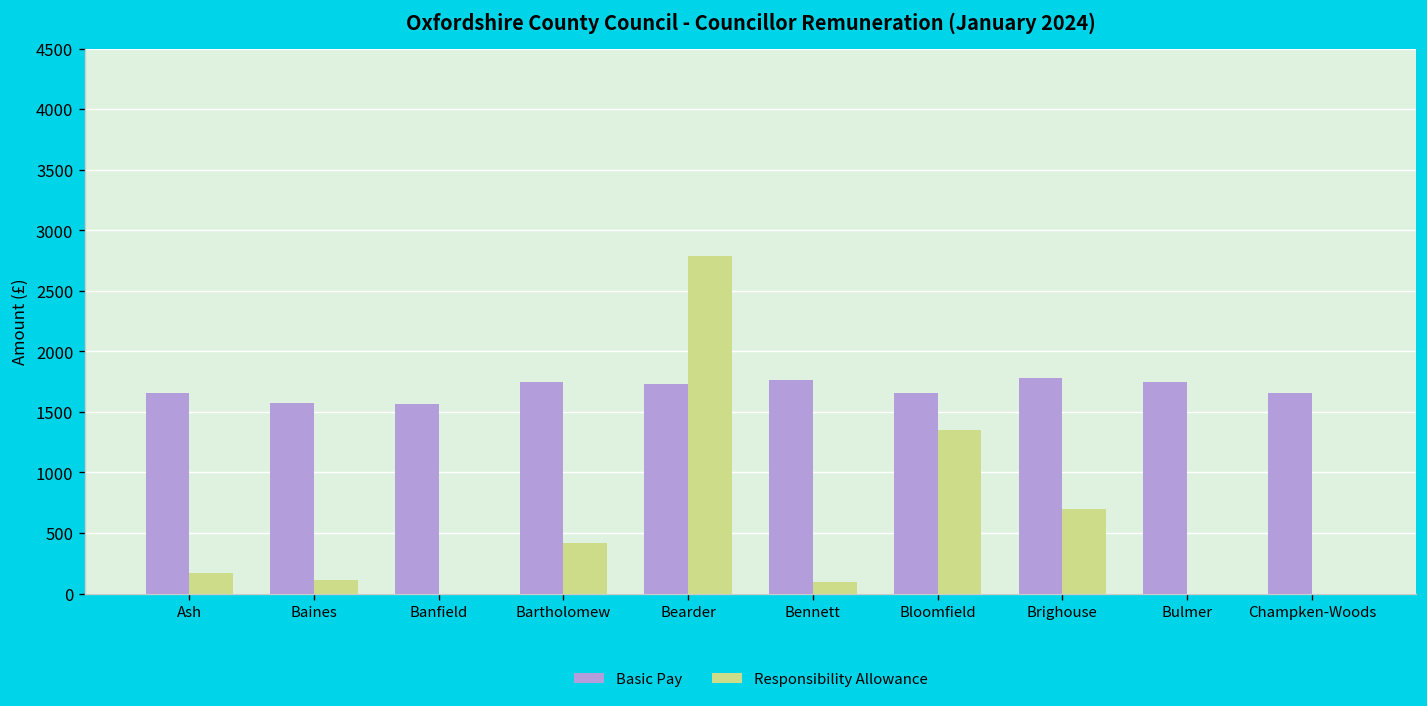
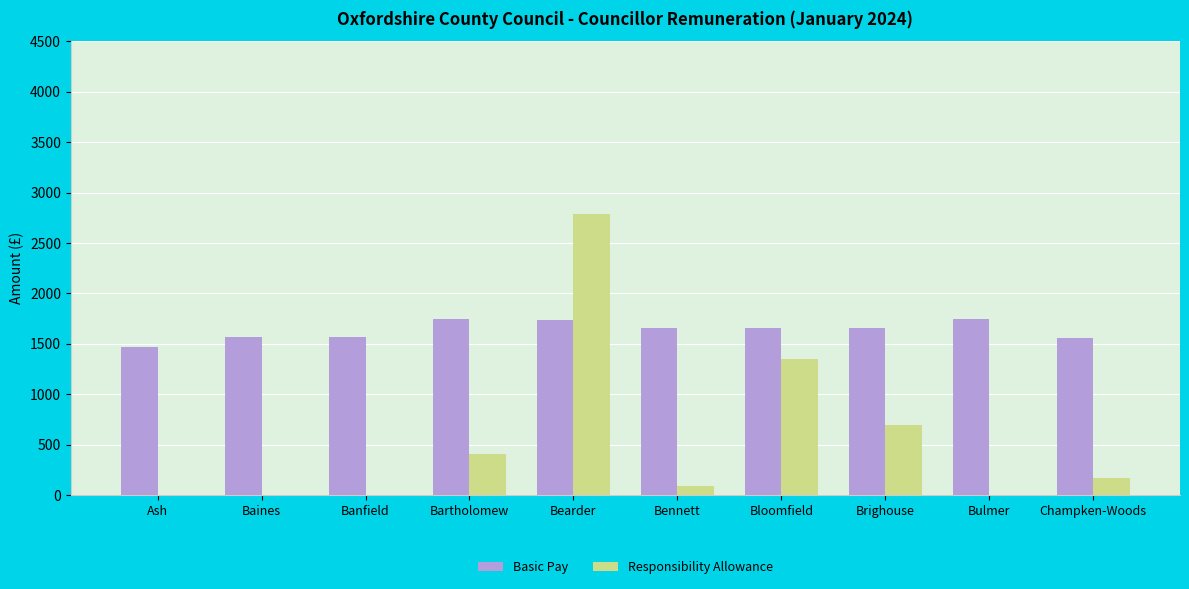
  {
    "Basic Pay": {
-     "Ash": 1650,
+     "Ash": 1470,
      "Baines": 1570,
      "Banfield": 1570,
      "Bartholomew": 1750,
      "Bearder": 1730,
-     "Bennett": 1770,
+     "Bennett": 1650,
      "Bloomfield": 1650,
-     "Brighouse": 1780,
+     "Brighouse": 1650,
      "Bulmer": 1750,
-     "Champken-Woods": 1650
+     "Champken-Woods": 1560
    },
    "Responsibility Allowance": {
-     "Ash": 170,
-     "Baines": 110,
+     "Ash": 0,
+     "Baines": 0,
      "Banfield": 0,
      "Bartholomew": 410,
      "Bearder": 2790,
      "Bennett": 90,
      "Bloomfield": 1350,
      "Brighouse": 700,
      "Bulmer": 0,
-     "Champken-Woods": 0
+     "Champken-Woods": 170
    }
  }
